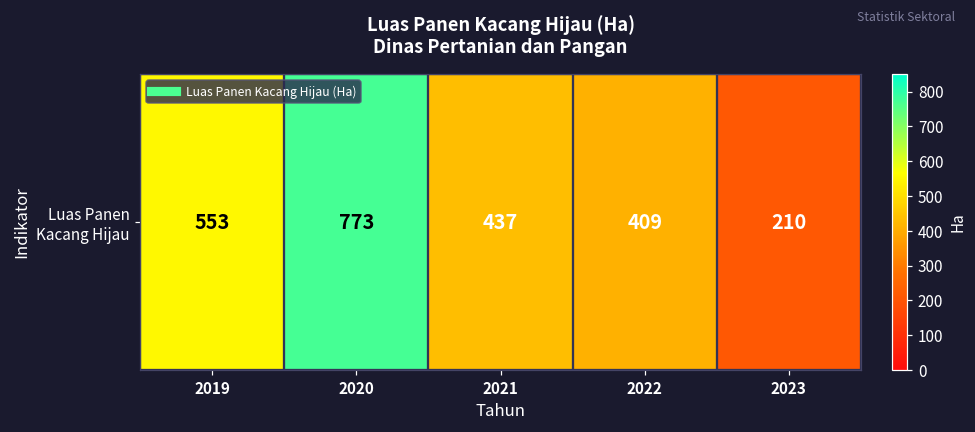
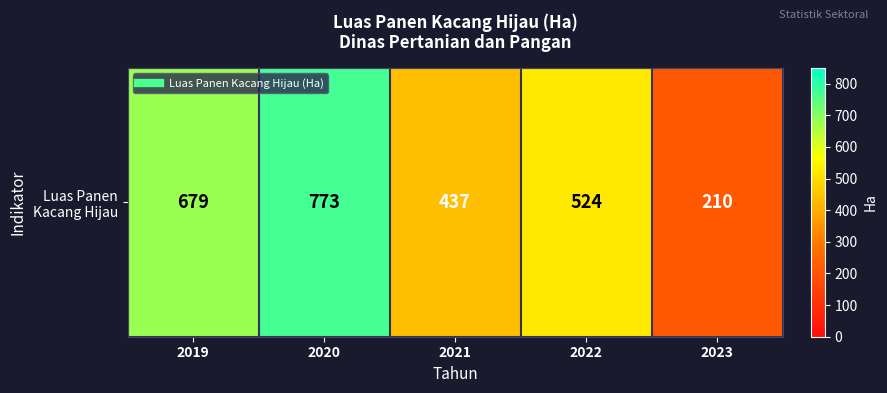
  {
    "Luas Panen Kacang Hijau": {
-     "2019": 553,
+     "2019": 679,
      "2020": 773,
      "2021": 437,
-     "2022": 409,
+     "2022": 524,
      "2023": 210
    }
  }
